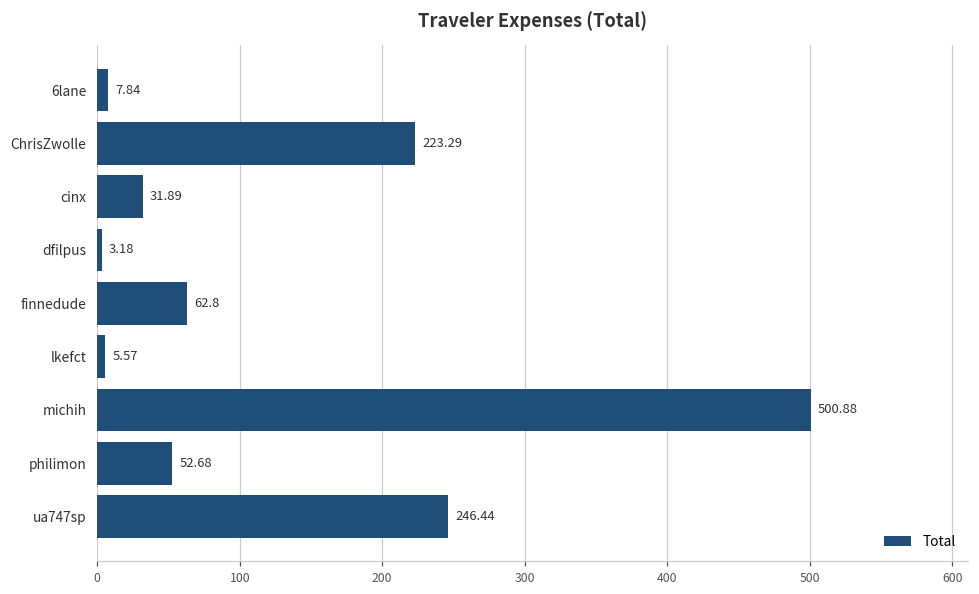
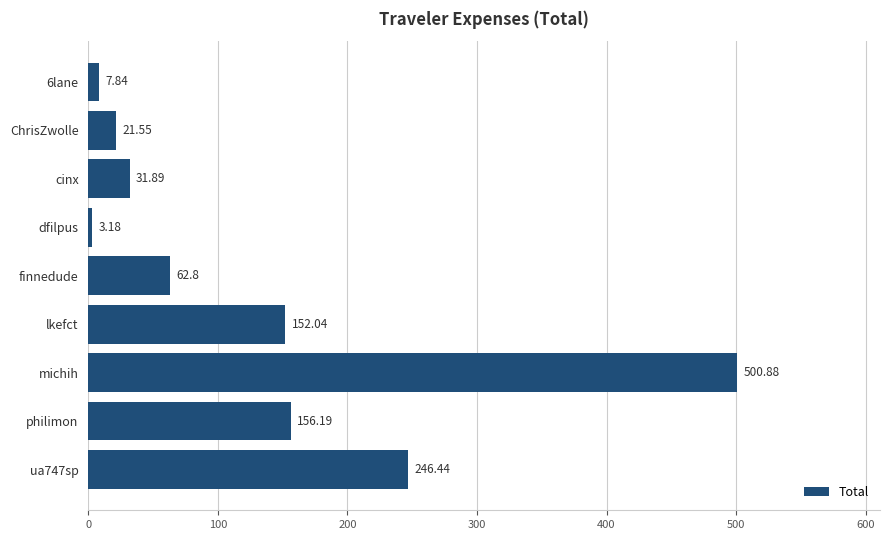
  {
    "6lane": 7.84,
-   "ChrisZwolle": 223.29,
+   "ChrisZwolle": 21.55,
    "cinx": 31.89,
    "dfilpus": 3.18,
    "finnedude": 62.8,
-   "lkefct": 5.57,
+   "lkefct": 152.04,
    "michih": 500.88,
-   "philimon": 52.68,
+   "philimon": 156.19,
    "ua747sp": 246.44
  }
